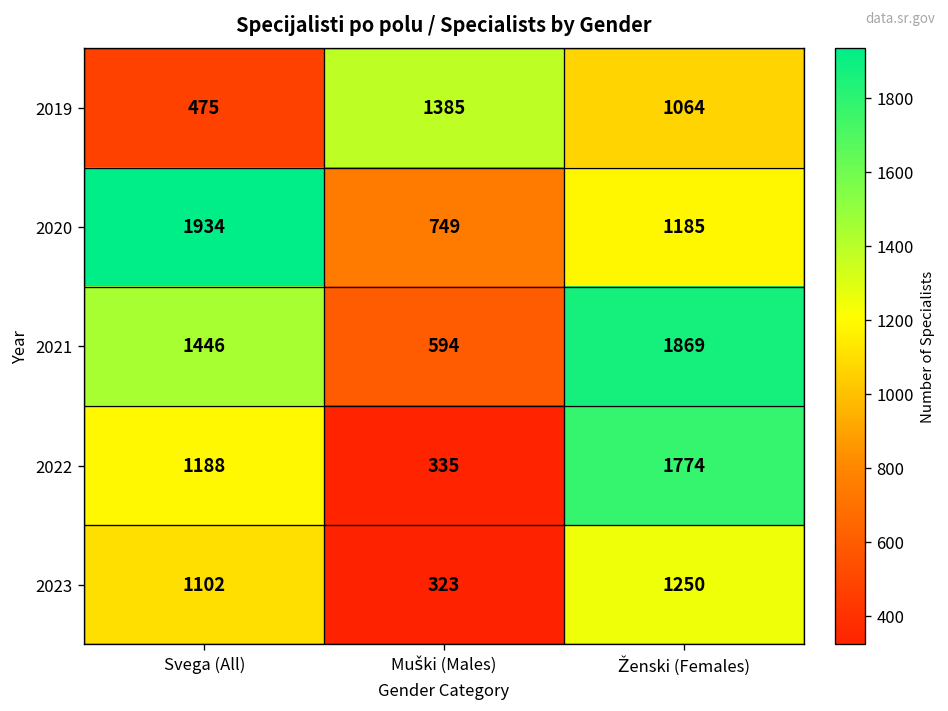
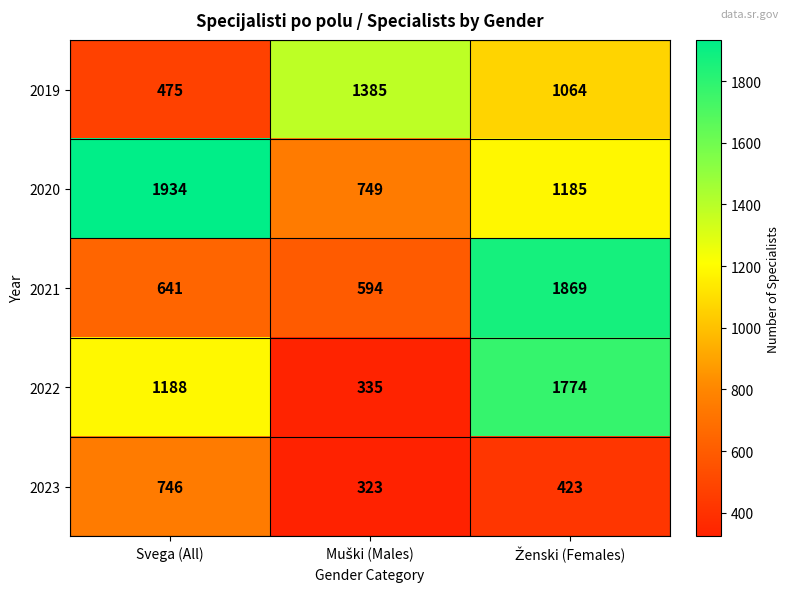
  {
    "2019": {
      "Svega (All)": 475,
      "Muški (Males)": 1385,
      "Ženski (Females)": 1064
    },
    "2020": {
      "Svega (All)": 1934,
      "Muški (Males)": 749,
      "Ženski (Females)": 1185
    },
    "2021": {
-     "Svega (All)": 1446,
+     "Svega (All)": 641,
      "Muški (Males)": 594,
      "Ženski (Females)": 1869
    },
    "2022": {
      "Svega (All)": 1188,
      "Muški (Males)": 335,
      "Ženski (Females)": 1774
    },
    "2023": {
-     "Svega (All)": 1102,
+     "Svega (All)": 746,
      "Muški (Males)": 323,
-     "Ženski (Females)": 1250
+     "Ženski (Females)": 423
    }
  }
